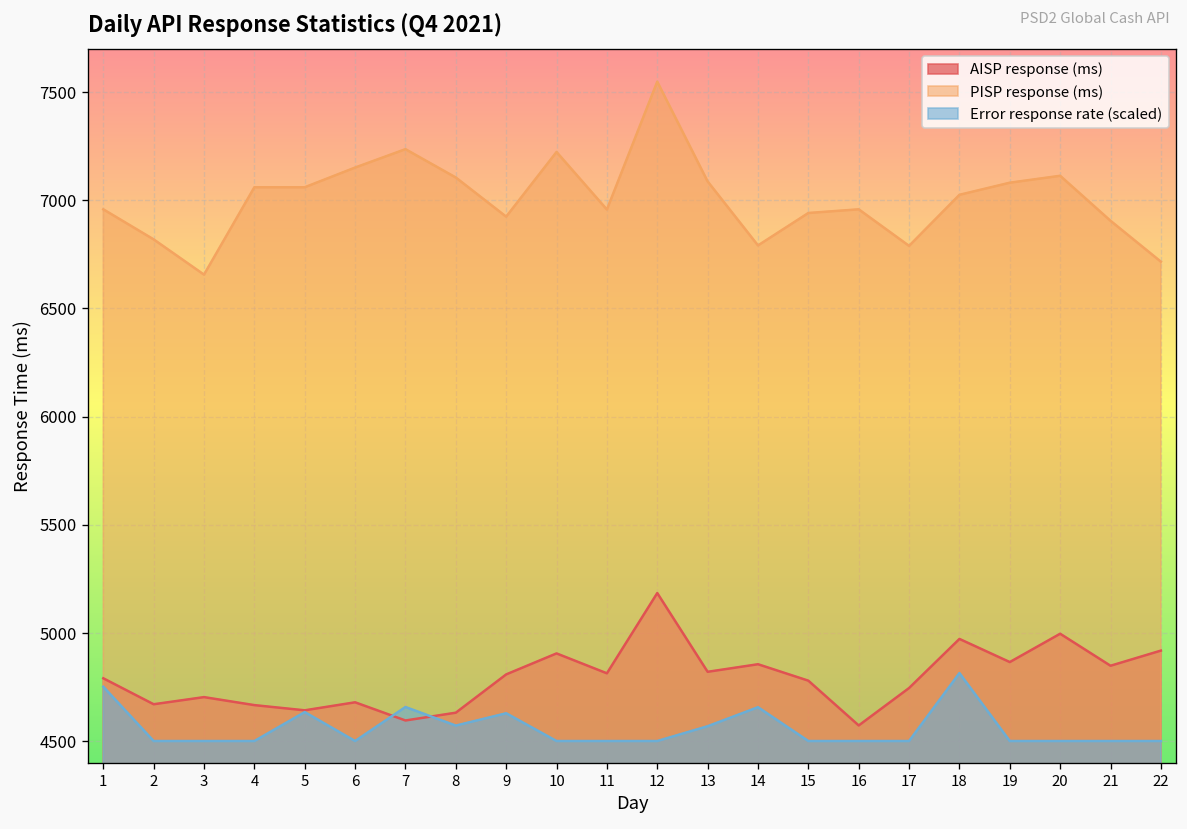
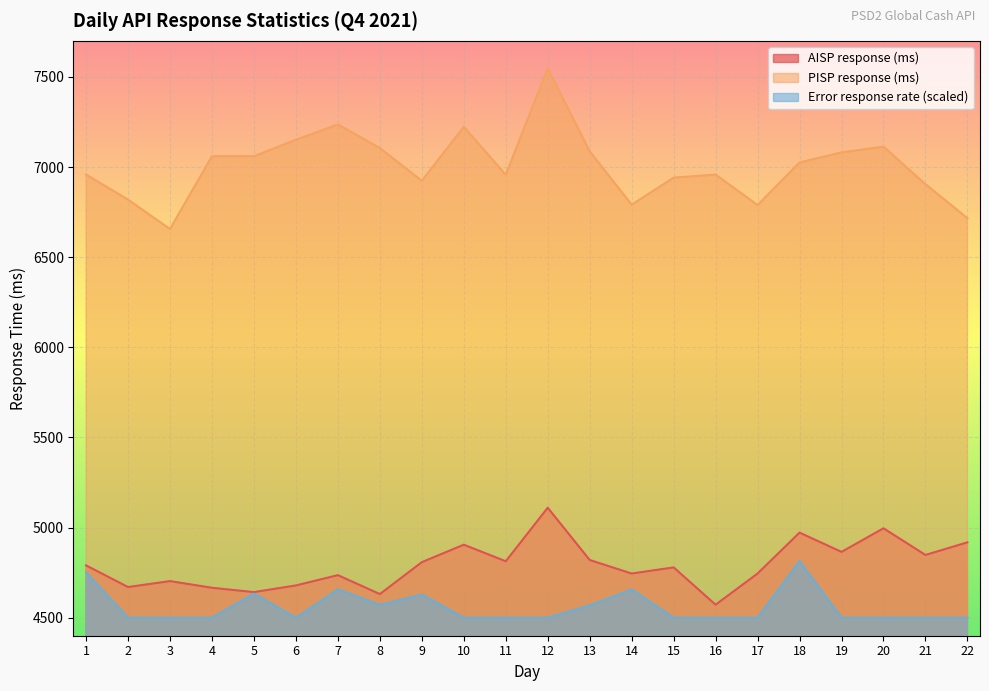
  {
    "AISP response (ms)": {
      "1": 4790,
      "2": 4670,
      "3": 4700,
      "4": 4670,
      "6": 4680,
-     "7": 4600,
+     "7": 4740,
      "8": 4630,
      "9": 4810,
      "10": 4910,
      "11": 4810,
-     "12": 5180,
+     "12": 5110,
      "13": 4820,
-     "14": 4860,
+     "14": 4750,
      "15": 4780,
      "16": 4570,
      "17": 4750,
      "18": 4970,
      "19": 4870,
      "20": 5000,
      "21": 4850,
      "22": 4920
    },
    "PISP response (ms)": {
      "1": 6960,
      "2": 6820,
      "3": 6660,
      "4": 7060,
      "5": 7060,
      "6": 7150,
      "7": 7240,
      "8": 7110,
      "9": 6920,
      "10": 7220,
      "11": 6960,
      "12": 7550,
      "13": 7090,
      "14": 6790,
      "15": 6940,
      "16": 6960,
      "17": 6790,
      "18": 7030,
      "19": 7080,
      "20": 7110,
      "21": 6910,
      "22": 6720
    },
    "Error response rate (scaled)": {
      "1": 4750,
      "2": 4500,
      "3": 4500,
      "4": 4500,
      "6": 4500,
      "7": 4660,
      "8": 4570,
      "9": 4630,
      "10": 4500,
      "11": 4500,
      "12": 4500,
      "13": 4570,
      "14": 4660,
      "15": 4500,
      "16": 4500,
      "17": 4500,
      "18": 4810,
      "19": 4500,
      "20": 4500,
      "21": 4500,
      "22": 4500
    }
  }
